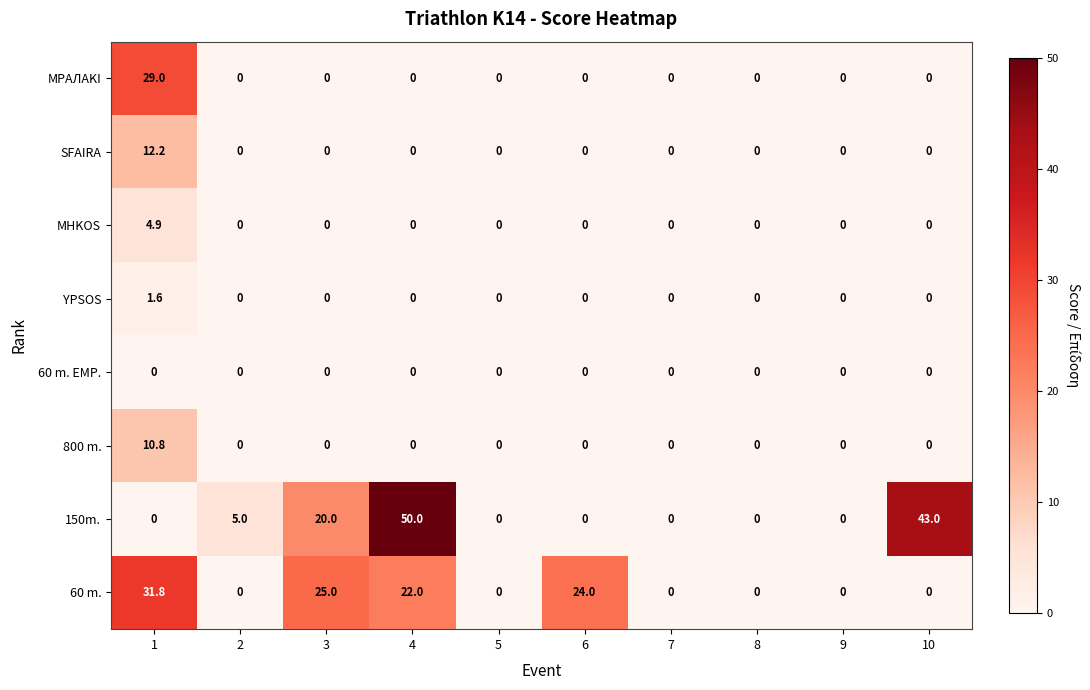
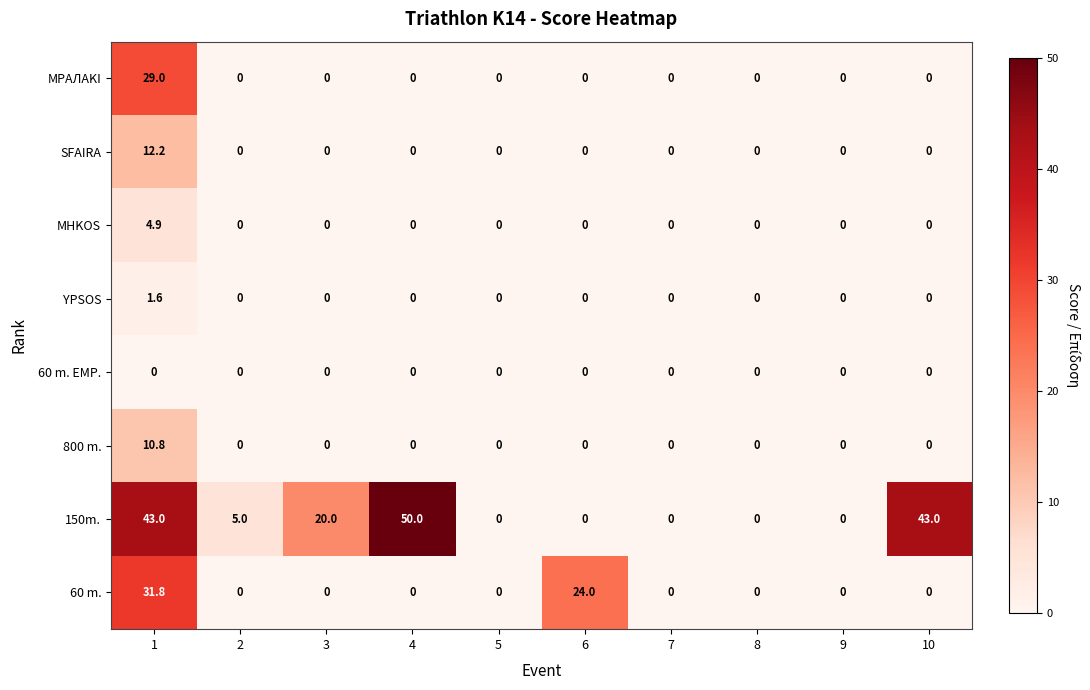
  {
    "MPАЛAKI": {
      "1": 29.0,
      "2": 0,
      "3": 0,
      "4": 0,
      "5": 0,
      "6": 0,
      "7": 0,
      "8": 0,
      "9": 0,
      "10": 0
    },
    "SFAIRA": {
      "1": 12.2,
      "2": 0,
      "3": 0,
      "4": 0,
      "5": 0,
      "6": 0,
      "7": 0,
      "8": 0,
      "9": 0,
      "10": 0
    },
    "MHKOS": {
      "1": 4.9,
      "2": 0,
      "3": 0,
      "4": 0,
      "5": 0,
      "6": 0,
      "7": 0,
      "8": 0,
      "9": 0,
      "10": 0
    },
    "YPSOS": {
      "1": 1.6,
      "2": 0,
      "3": 0,
      "4": 0,
      "5": 0,
      "6": 0,
      "7": 0,
      "8": 0,
      "9": 0,
      "10": 0
    },
    "60 m. EMP.": {
      "1": 0,
      "2": 0,
      "3": 0,
      "4": 0,
      "5": 0,
      "6": 0,
      "7": 0,
      "8": 0,
      "9": 0,
      "10": 0
    },
    "800 m.": {
      "1": 10.8,
      "2": 0,
      "3": 0,
      "4": 0,
      "5": 0,
      "6": 0,
      "7": 0,
      "8": 0,
      "9": 0,
      "10": 0
    },
    "150m.": {
-     "1": 0,
+     "1": 43.0,
      "2": 5.0,
      "3": 20.0,
      "4": 50.0,
      "5": 0,
      "6": 0,
      "7": 0,
      "8": 0,
      "9": 0,
      "10": 43.0
    },
    "60 m.": {
      "1": 31.8,
      "2": 0,
-     "3": 25.0,
-     "4": 22.0,
+     "3": 0,
+     "4": 0,
      "5": 0,
      "6": 24.0,
      "7": 0,
      "8": 0,
      "9": 0,
      "10": 0
    }
  }
